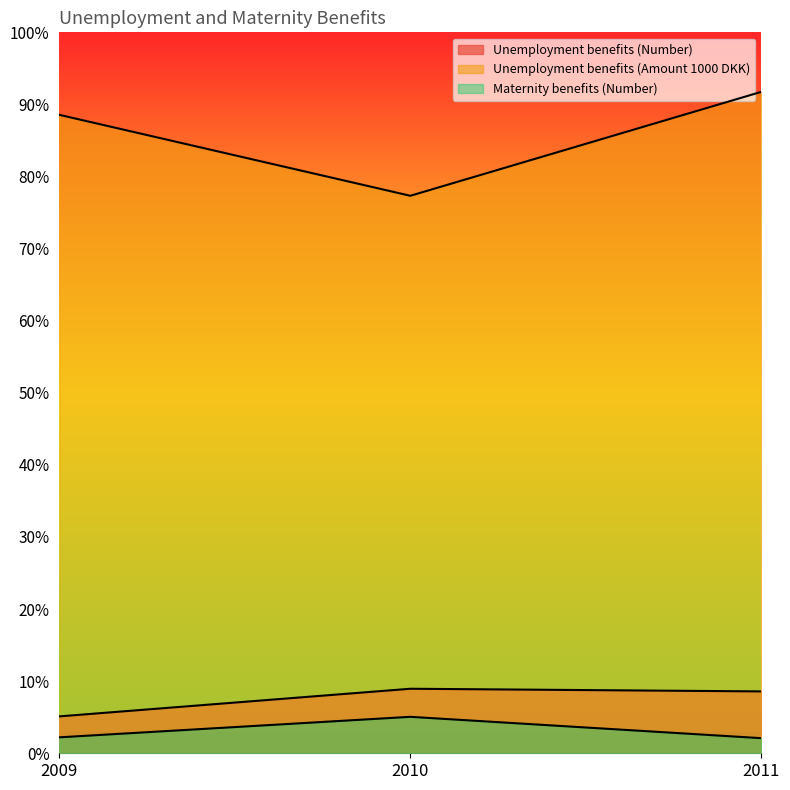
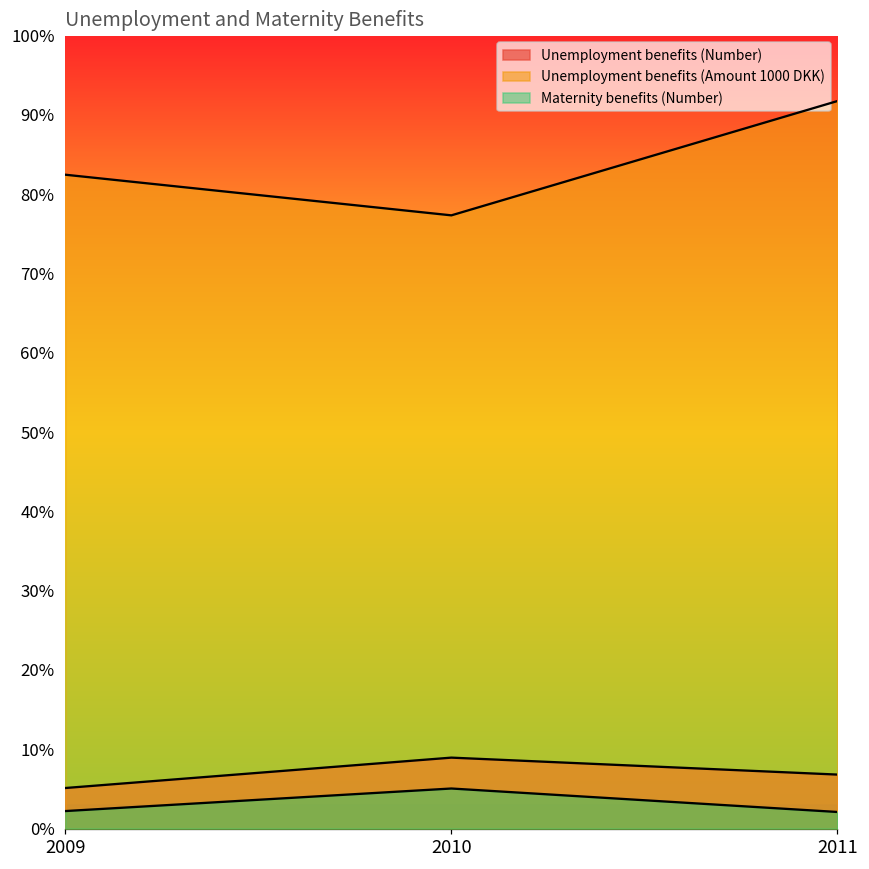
  {
    "Unemployment benefits (Number)": {
      "2009": "5%",
      "2010": "9%",
-     "2011": "9%"
+     "2011": "7%"
    },
    "Unemployment benefits (Amount 1000 DKK)": {
-     "2009": "89%",
+     "2009": "82%",
      "2010": "77%",
      "2011": "92%"
    },
    "Maternity benefits (Number)": {
      "2010": "5%"
    }
  }
